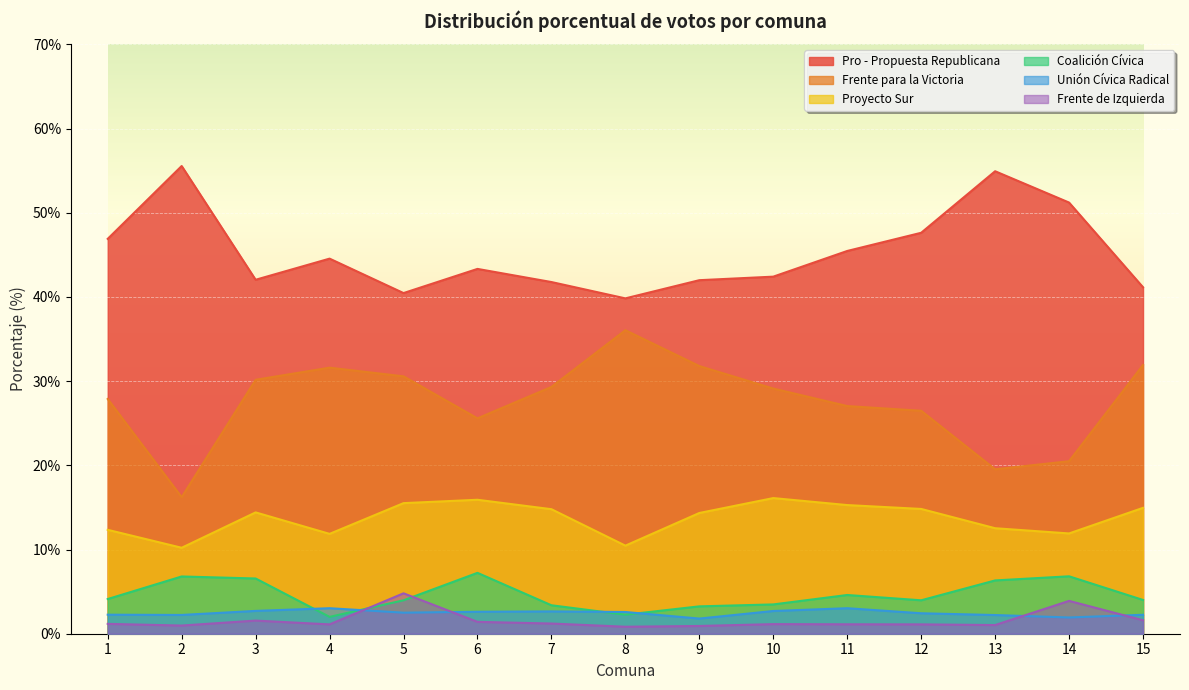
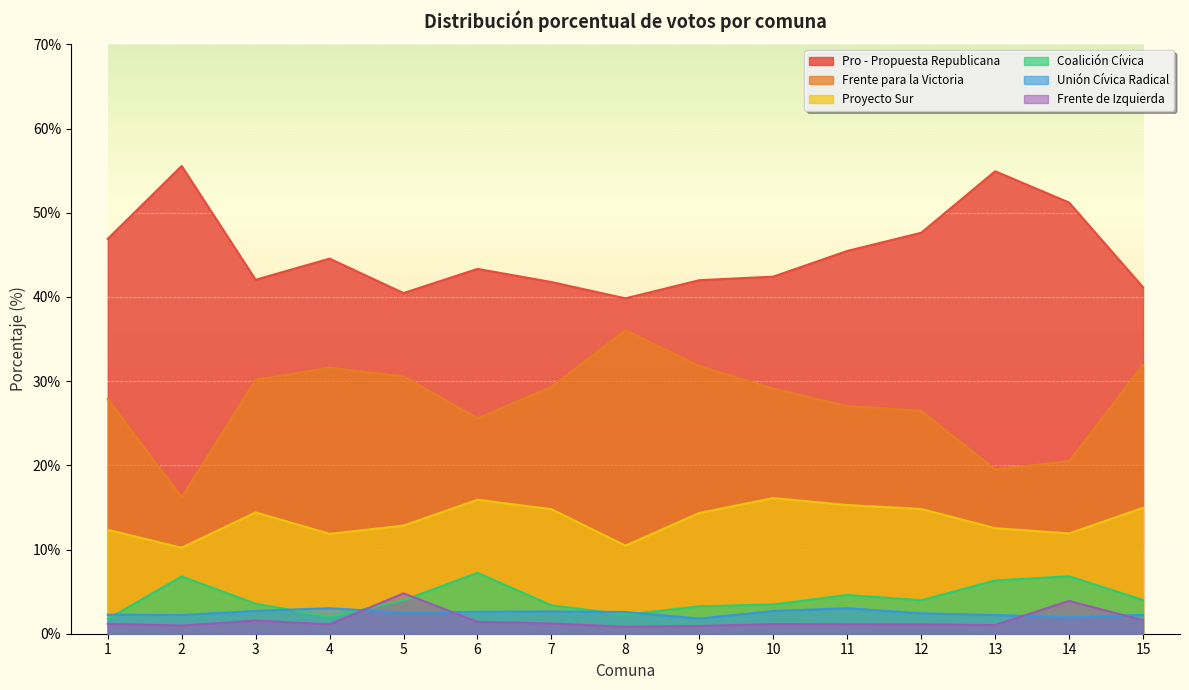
  {
    "Proyecto Sur": {
      "1": "12%",
      "2": "10%",
      "3": "14%",
      "4": "12%",
-     "5": "16%",
+     "5": "13%",
      "6": "16%",
      "7": "15%",
      "8": "10%",
      "9": "14%",
      "10": "16%",
      "11": "15%",
      "12": "15%",
      "13": "13%",
      "14": "12%",
      "15": "15%"
    },
    "Coalición Cívica": {
-     "1": "4%",
+     "1": "2%",
      "2": "7%",
-     "3": "7%",
+     "3": "4%",
      "4": "2%",
      "5": "4%",
      "6": "7%",
      "7": "3%",
      "8": "2%",
      "9": "3%",
      "10": "3%",
      "11": "5%",
      "12": "4%",
      "13": "6%",
      "14": "7%",
      "15": "4%"
    },
    "Unión Cívica Radical": {
      "1": "2%",
      "2": "2%",
      "3": "3%",
      "4": "3%",
      "5": "3%",
      "6": "3%",
      "7": "3%",
      "8": "3%",
      "9": "2%",
      "10": "3%",
      "11": "3%",
      "12": "2%",
      "13": "2%",
      "14": "2%",
      "15": "2%"
    },
    "Frente de Izquierda": {
      "1": "1%",
      "2": "1%",
      "3": "2%",
      "4": "1%",
      "5": "5%",
      "6": "1%",
      "7": "1%",
      "8": "1%",
      "9": "1%",
      "10": "1%",
      "11": "1%",
      "12": "1%",
      "13": "1%",
      "14": "4%",
      "15": "2%"
    }
  }
